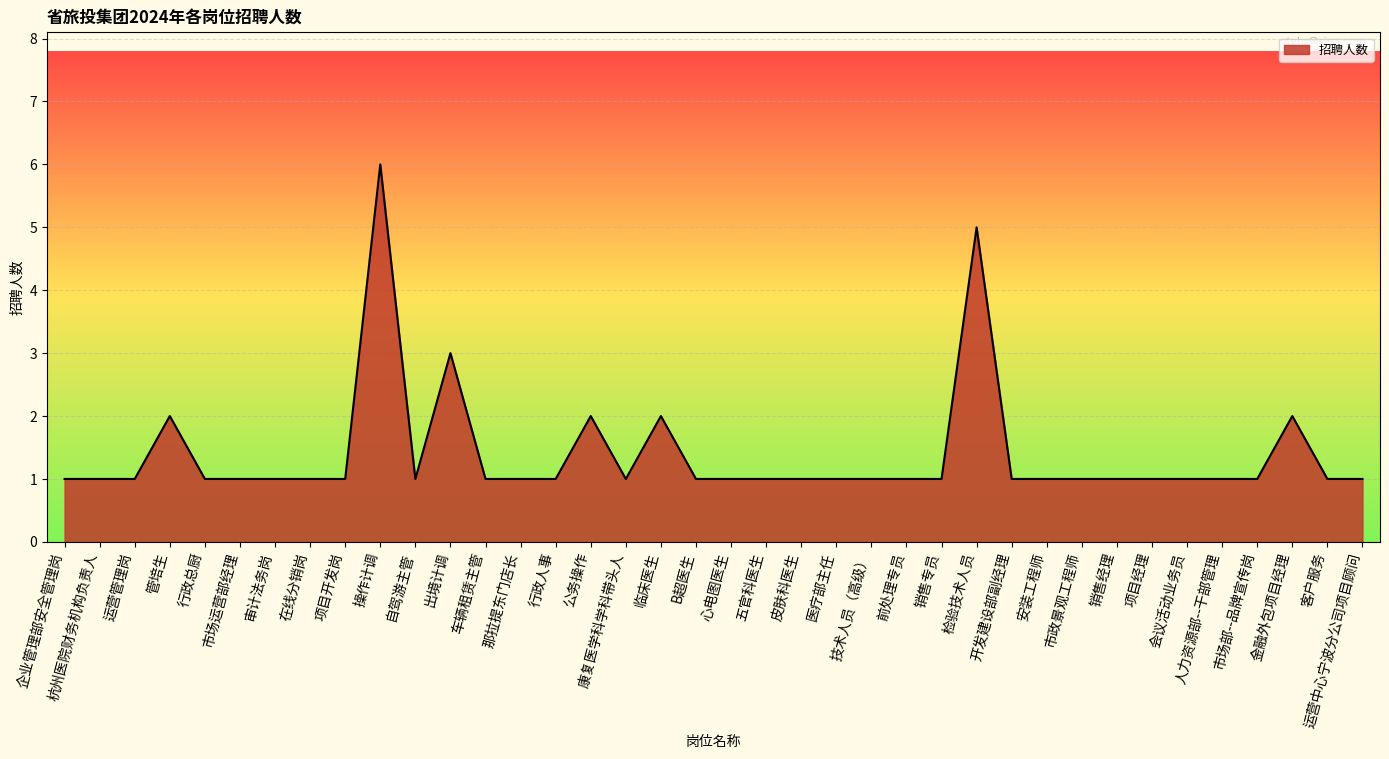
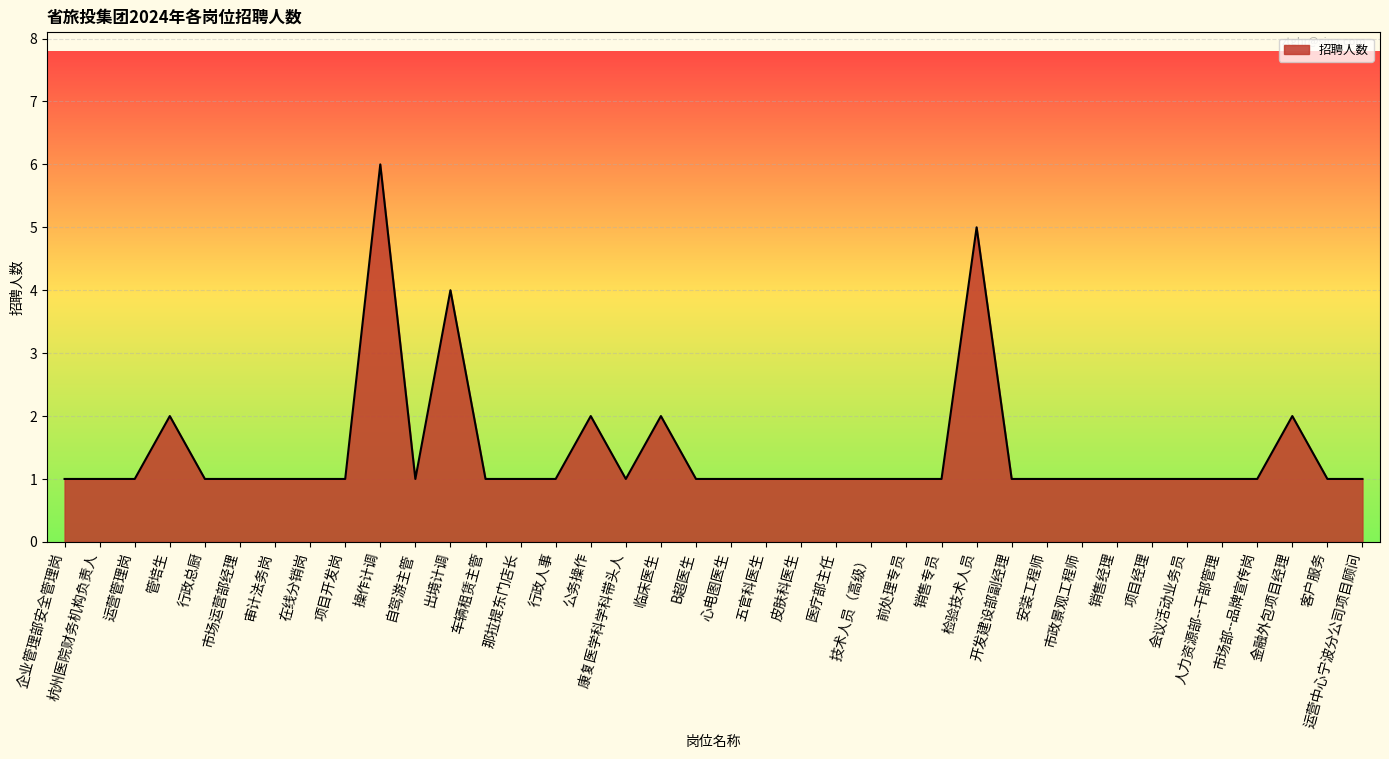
  {
    "企业管理部安全管理岗": 1,
    "杭州医院财务机构负责人": 1,
    "运营管理岗": 1,
    "管培生": 2,
    "行政总厨": 1,
    "市场运营部经理": 1,
    "审计法务岗": 1,
    "在线分销岗": 1,
    "项目开发岗": 1,
    "操作计调": 6,
    "自驾游主管": 1,
-   "出境计调": 3,
+   "出境计调": 4,
    "车辆租赁主管": 1,
    "那拉提东门店长": 1,
    "行政人事": 1,
    "公务操作": 2,
    "康复医学科学科带头人": 1,
    "临床医生": 2,
    "B超医生": 1,
    "心电图医生": 1,
    "五官科医生": 1,
    "皮肤科医生": 1,
    "医疗部主任": 1,
    "技术人员（高级）": 1,
    "前处理专员": 1,
    "销售专员": 1,
    "检验技术人员": 5,
    "开发建设部副经理": 1,
    "安装工程师": 1,
    "市政景观工程师": 1,
    "销售经理": 1,
    "项目经理": 1,
    "会议活动业务员": 1,
    "人力资源部--干部管理": 1,
    "市场部--品牌宣传岗": 1,
    "金融外包项目经理": 2,
    "客户服务": 1,
    "运营中心宁波分公司项目顾问": 1
  }
